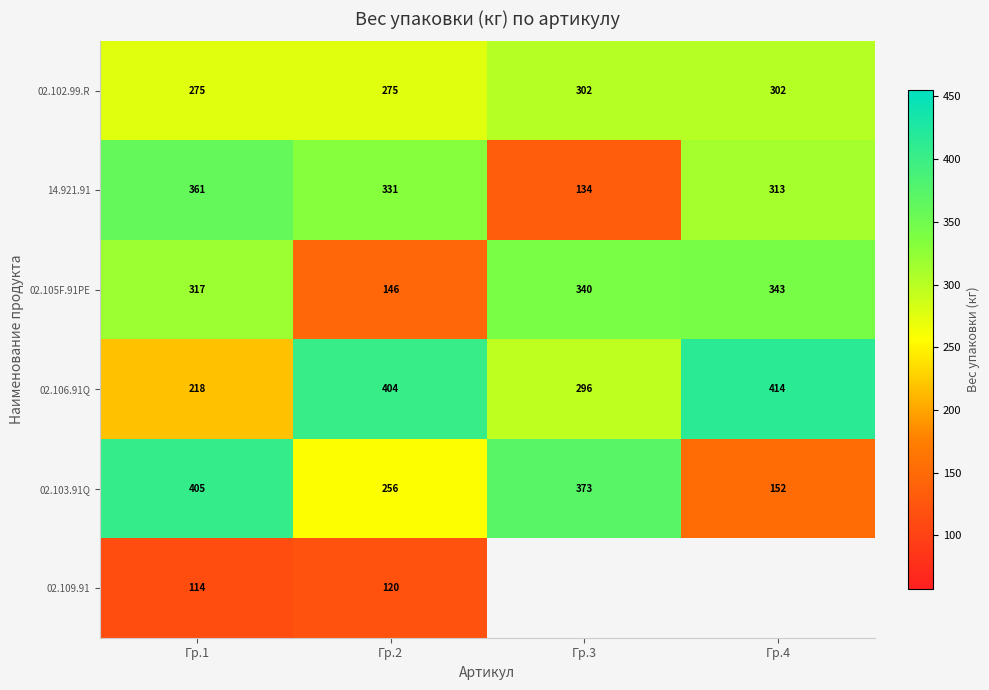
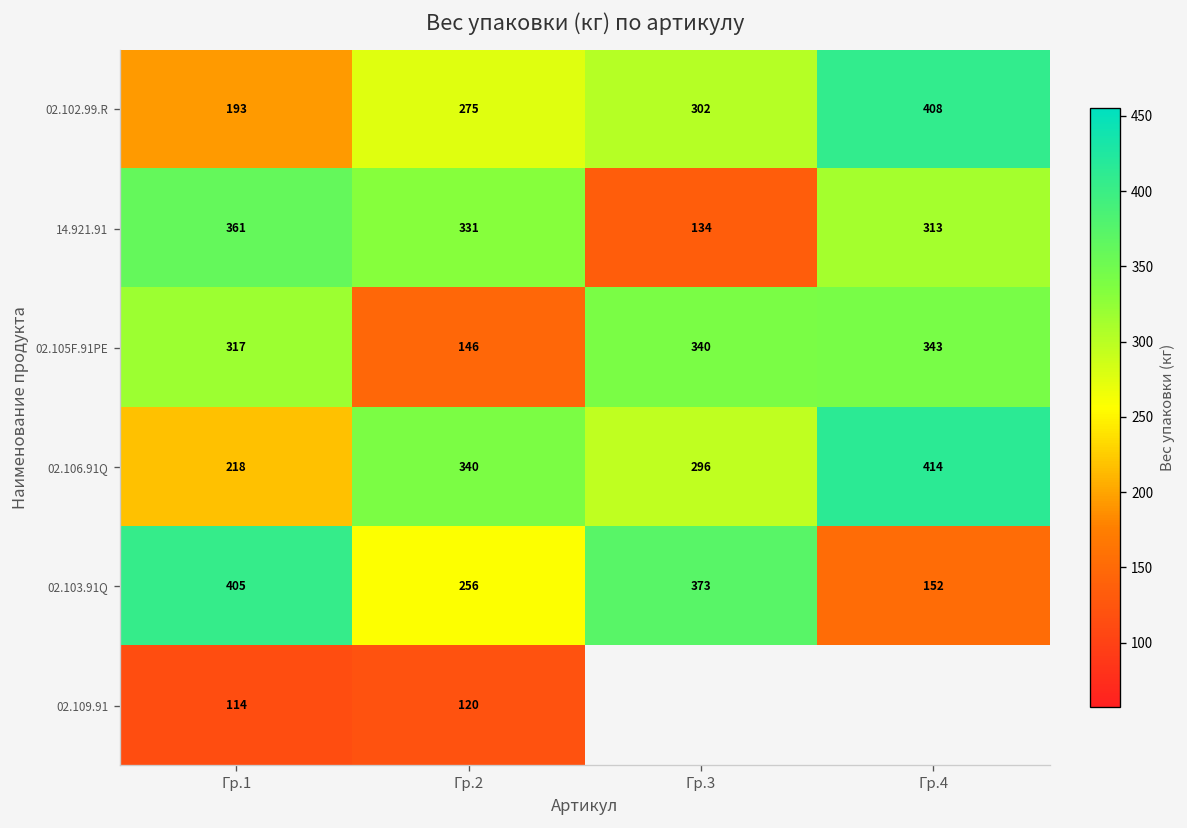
  {
    "02.102.99.R": {
-     "Гр.1": 275,
+     "Гр.1": 193,
      "Гр.2": 275,
      "Гр.3": 302,
-     "Гр.4": 302
+     "Гр.4": 408
    },
    "14.921.91": {
      "Гр.1": 361,
      "Гр.2": 331,
      "Гр.3": 134,
      "Гр.4": 313
    },
    "02.105F.91PE": {
      "Гр.1": 317,
      "Гр.2": 146,
      "Гр.3": 340,
      "Гр.4": 343
    },
    "02.106.91Q": {
      "Гр.1": 218,
-     "Гр.2": 404,
+     "Гр.2": 340,
      "Гр.3": 296,
      "Гр.4": 414
    },
    "02.103.91Q": {
      "Гр.1": 405,
      "Гр.2": 256,
      "Гр.3": 373,
      "Гр.4": 152
    },
    "02.109.91": {
      "Гр.1": 114,
      "Гр.2": 120
    }
  }
